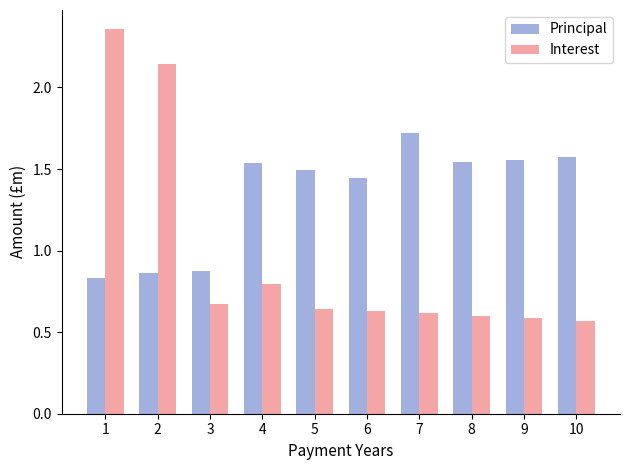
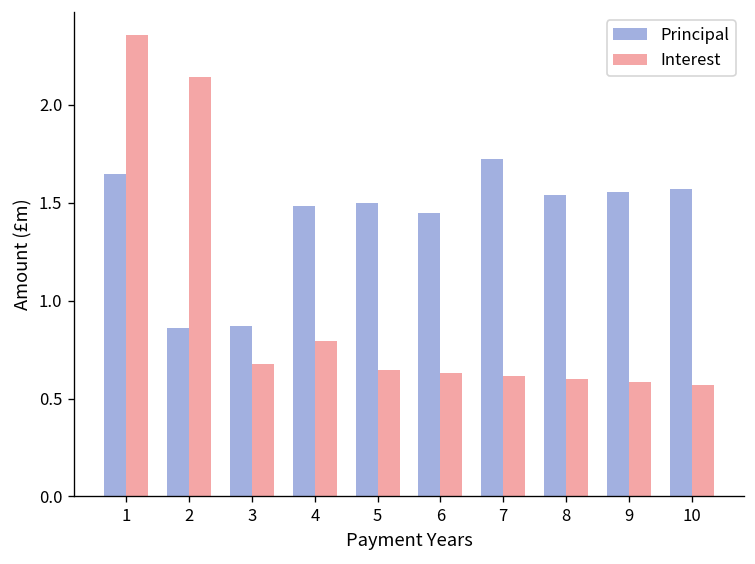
  {
    "Principal": {
-     "1": 0.83,
+     "1": 1.65,
      "2": 0.86,
      "3": 0.87,
-     "4": 1.54,
+     "4": 1.48,
      "5": 1.50,
      "6": 1.45,
      "7": 1.72,
      "8": 1.54,
      "9": 1.56,
      "10": 1.57
    },
    "Interest": {
      "1": 2.36,
      "2": 2.14,
      "3": 0.67,
      "4": 0.79,
      "5": 0.64,
      "6": 0.63,
      "7": 0.61,
      "8": 0.60,
      "9": 0.58,
      "10": 0.57
    }
  }
